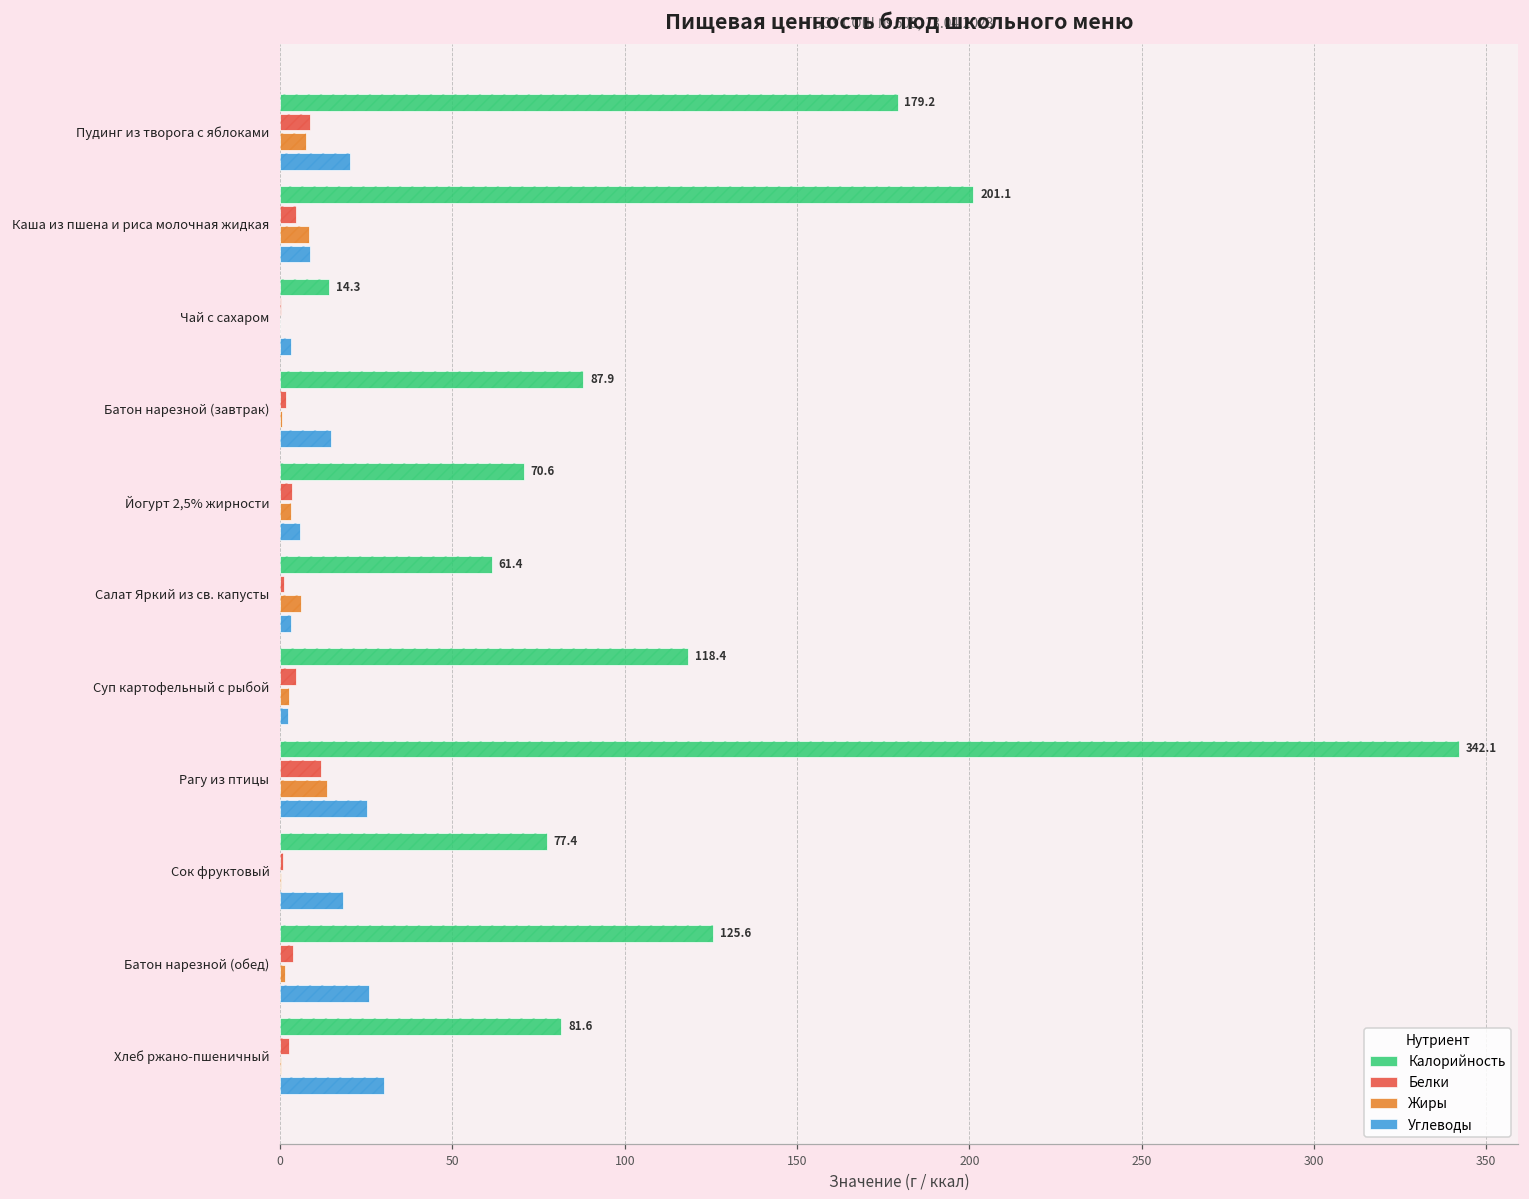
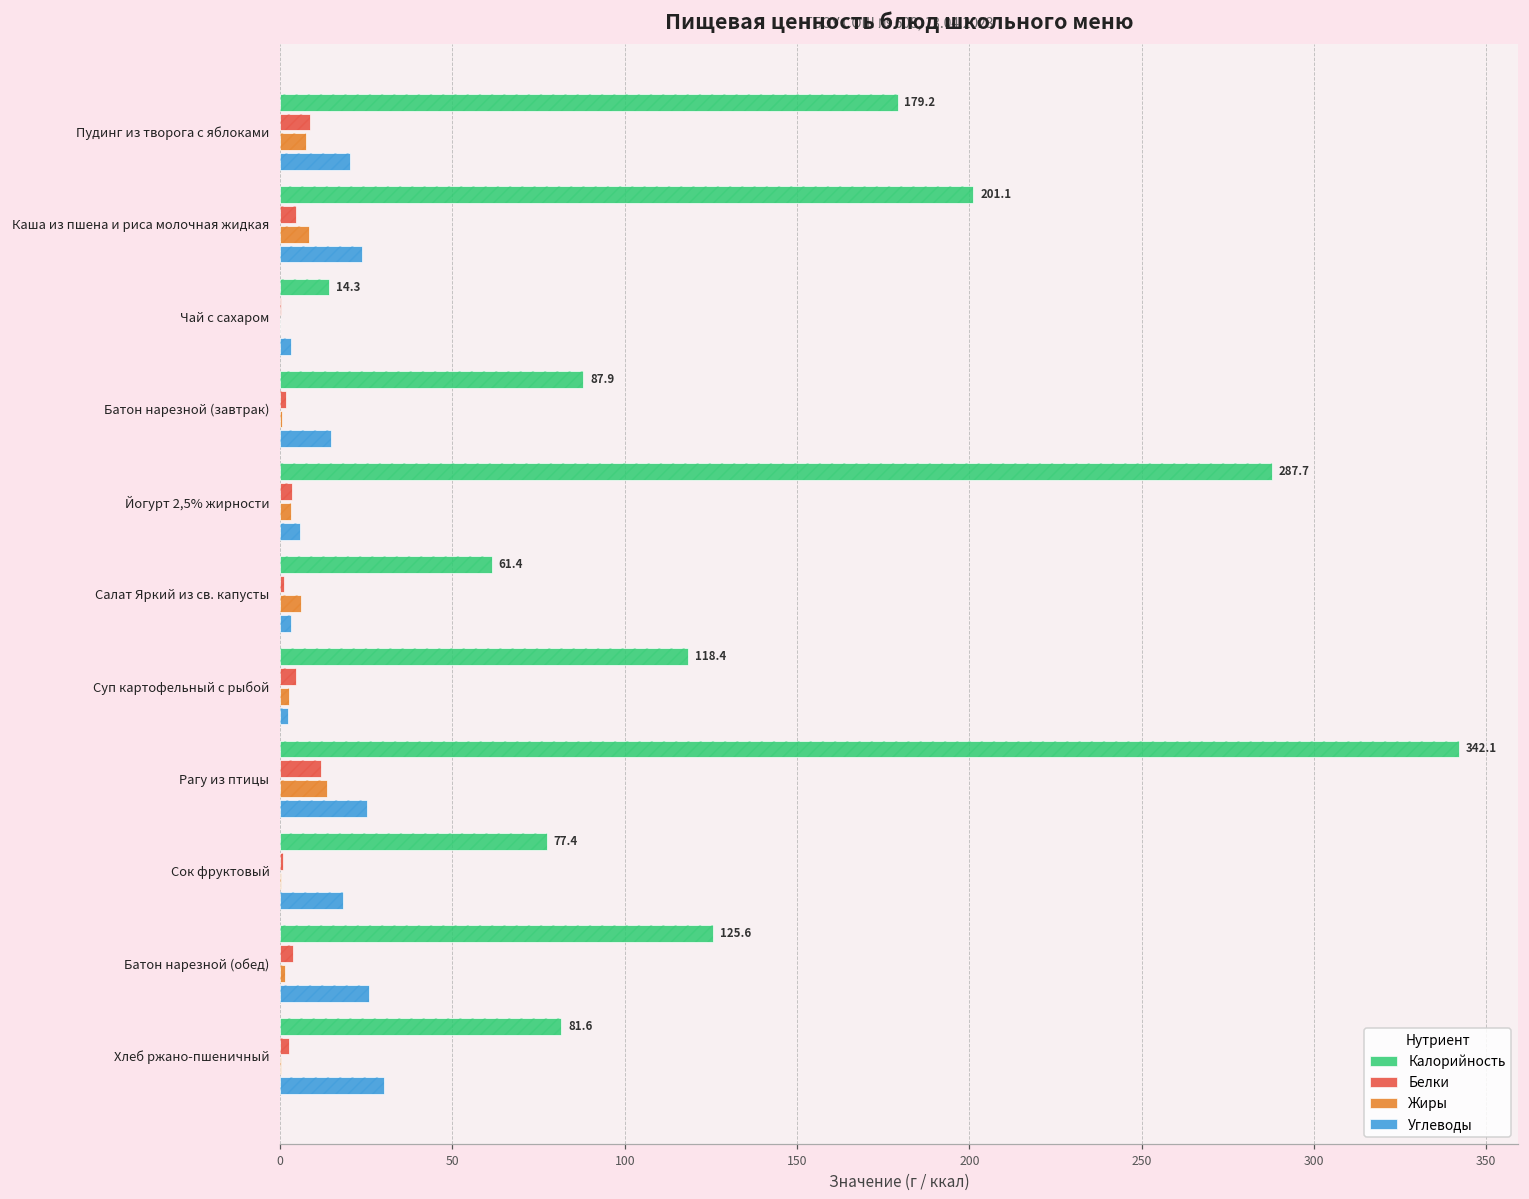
  {
    "Калорийность": {
      "Пудинг из творога с яблоками": 179.2,
      "Каша из пшена и риса молочная жидкая": 201.1,
      "Чай с сахаром": 14.3,
      "Батон нарезной (завтрак)": 87.9,
-     "Йогурт 2,5% жирности": 70.6,
+     "Йогурт 2,5% жирности": 287.7,
      "Салат Яркий из св. капусты": 61.4,
      "Суп картофельный с рыбой": 118.4,
      "Рагу из птицы": 342.1,
      "Сок фруктовый": 77.4,
      "Батон нарезной (обед)": 125.6,
      "Хлеб ржано-пшеничный": 81.6
    },
    "Углеводы": {
      "Пудинг из творога с яблоками": 20,
-     "Каша из пшена и риса молочная жидкая": 9,
+     "Каша из пшена и риса молочная жидкая": 24,
      "Чай с сахаром": 3,
      "Батон нарезной (завтрак)": 15,
      "Йогурт 2,5% жирности": 6,
      "Салат Яркий из св. капусты": 3,
      "Суп картофельный с рыбой": 2,
      "Рагу из птицы": 25,
      "Сок фруктовый": 18,
      "Батон нарезной (обед)": 26,
      "Хлеб ржано-пшеничный": 30
    }
  }
